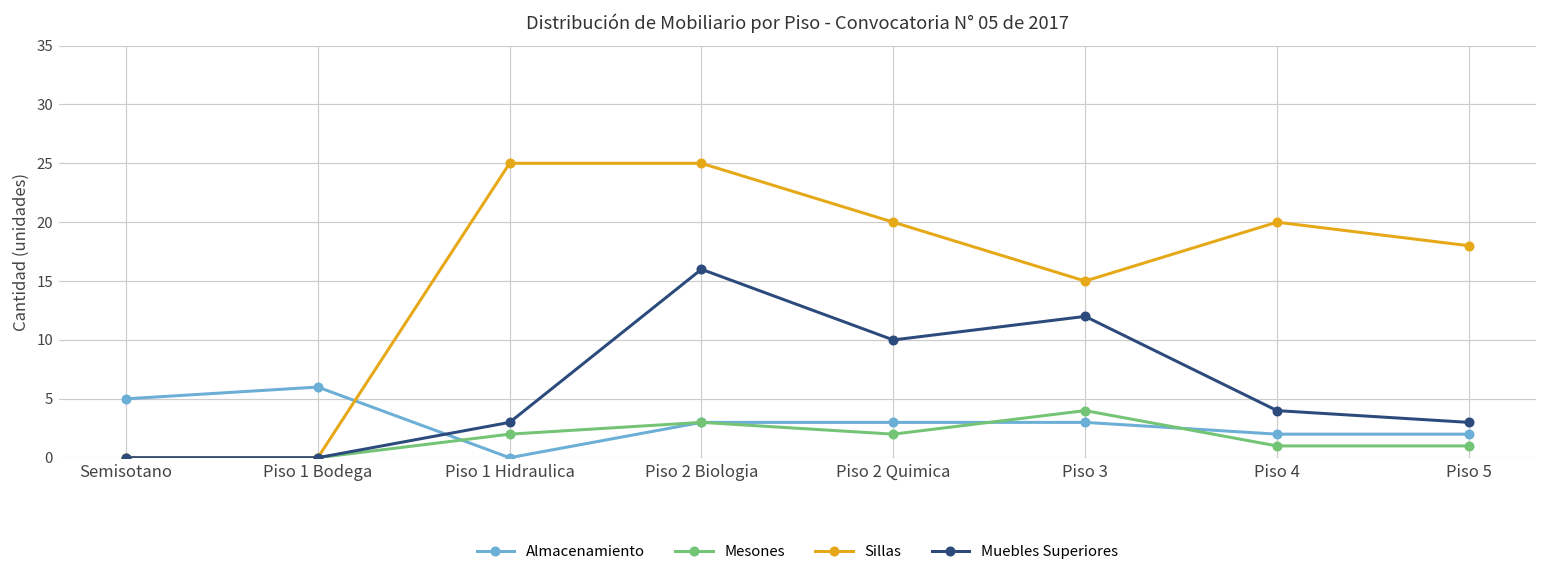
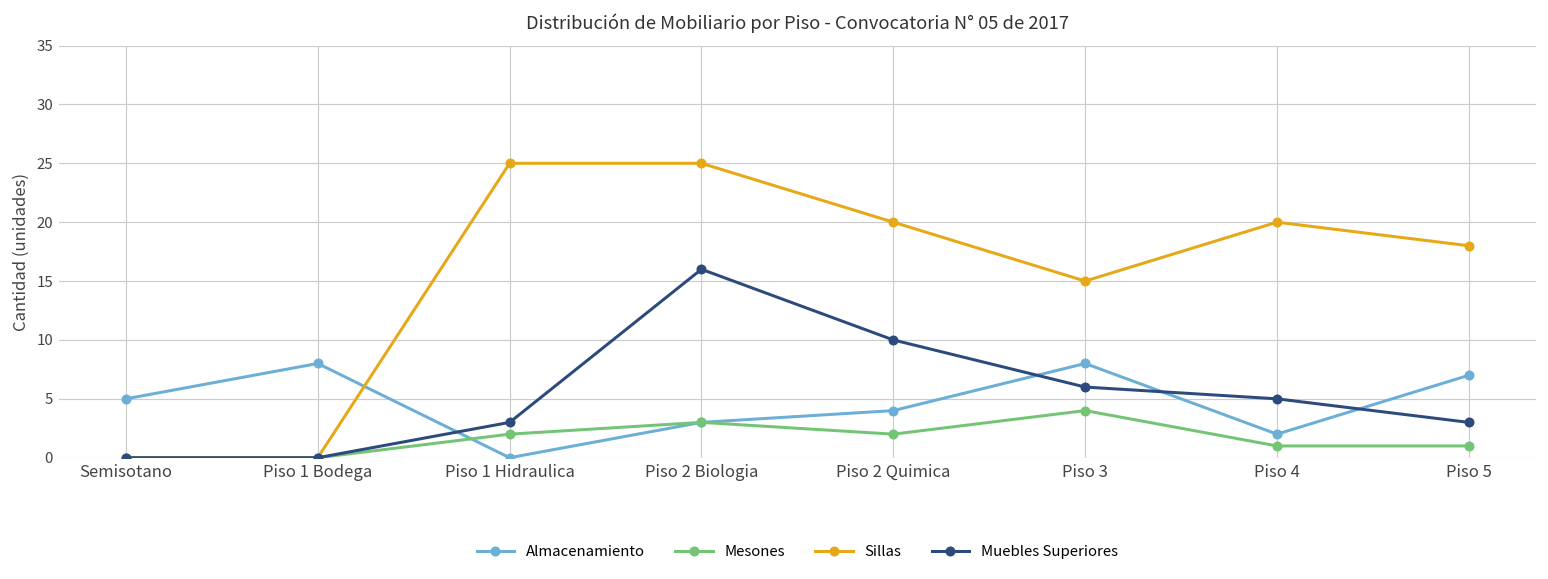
  {
    "Almacenamiento": {
      "Semisotano": 5,
-     "Piso 1 Bodega": 6,
+     "Piso 1 Bodega": 8,
      "Piso 1 Hidraulica": 0,
-     "Piso 2 Quimica": 3,
-     "Piso 3": 3,
+     "Piso 2 Quimica": 4,
+     "Piso 3": 8,
      "Piso 4": 2,
-     "Piso 5": 2
+     "Piso 5": 7
    },
    "Mesones": {
      "Piso 1 Hidraulica": 2,
      "Piso 2 Quimica": 2,
      "Piso 3": 4,
      "Piso 4": 1,
      "Piso 5": 1
    },
    "Sillas": {
      "Piso 1 Hidraulica": 25,
      "Piso 2 Biologia": 25,
      "Piso 2 Quimica": 20,
      "Piso 3": 15,
      "Piso 4": 20,
      "Piso 5": 18
    },
    "Muebles Superiores": {
      "Piso 1 Hidraulica": 3,
      "Piso 2 Biologia": 16,
      "Piso 2 Quimica": 10,
-     "Piso 3": 12,
-     "Piso 4": 4,
+     "Piso 3": 6,
+     "Piso 4": 5,
      "Piso 5": 3
    }
  }
